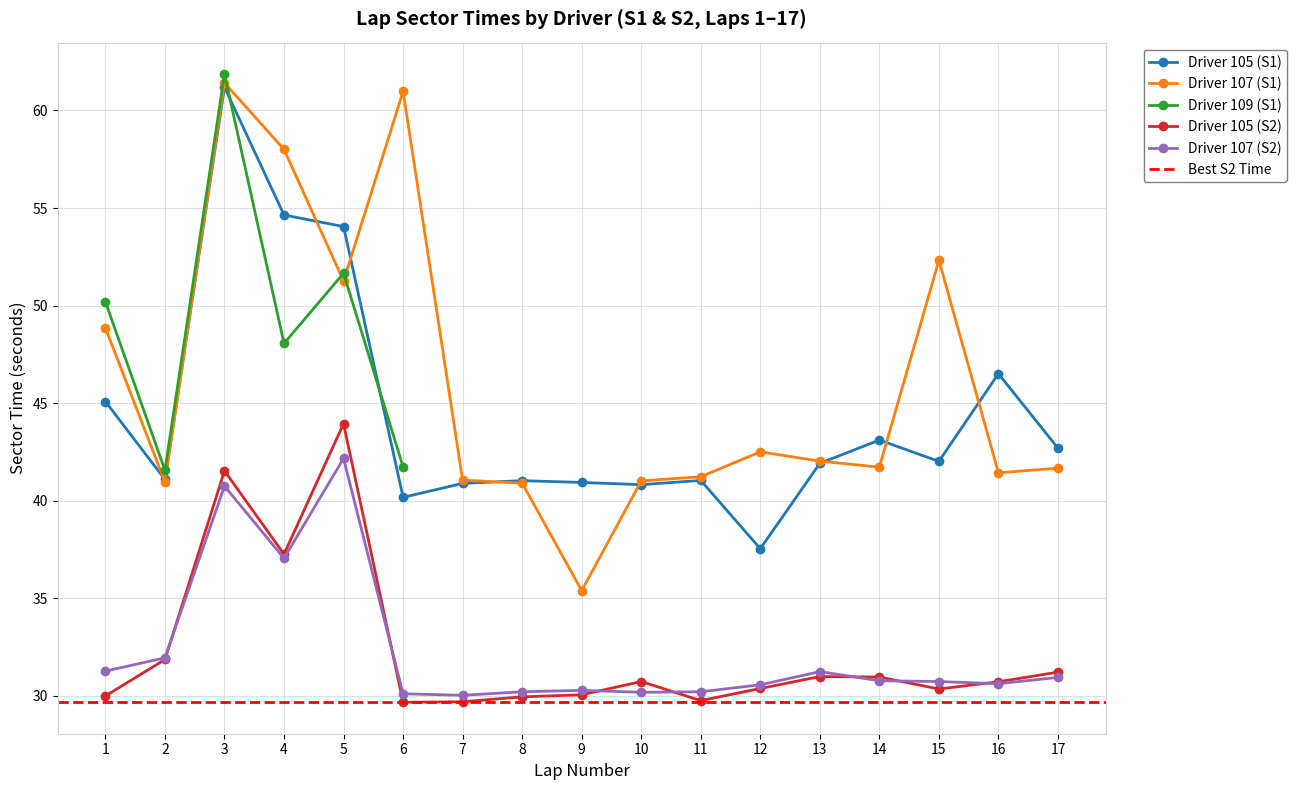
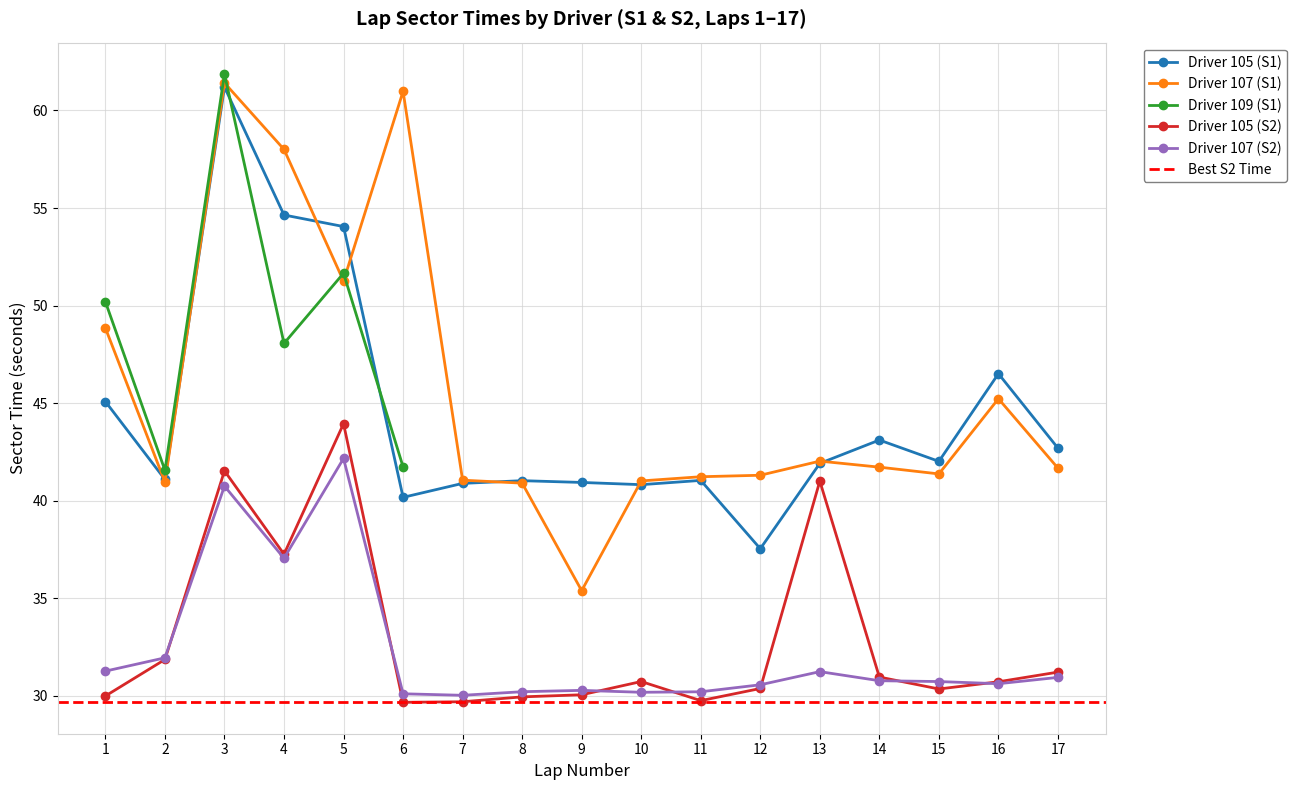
  {
    "Driver 105 (S1)": {
      "1": 45.1,
      "3": 61.2,
      "4": 54.6,
      "5": 54.0,
      "6": 40.2,
      "7": 40.9,
      "9": 40.9,
      "10": 40.8,
      "11": 41.0,
      "12": 37.5,
      "14": 43.1,
      "15": 42.0,
      "16": 46.5,
      "17": 42.7
    },
    "Driver 107 (S1)": {
      "1": 48.8,
      "3": 61.4,
      "4": 58.0,
      "5": 51.3,
      "6": 61.0,
      "7": 41.0,
      "9": 35.4,
      "10": 41.0,
      "11": 41.2,
-     "12": 42.5,
+     "12": 41.3,
      "14": 41.7,
-     "15": 52.3,
-     "16": 41.4,
+     "15": 41.4,
+     "16": 45.2,
      "17": 41.7
    },
    "Driver 109 (S1)": {
      "1": 50.2,
      "2": 41.6,
      "3": 61.9,
      "4": 48.1,
      "5": 51.7,
      "6": 41.7
    },
    "Driver 105 (S2)": {
      "1": 30.0,
      "3": 41.5,
      "4": 37.3,
      "5": 43.9,
      "6": 29.7,
      "7": 29.7,
      "8": 29.9,
      "9": 30.0,
      "10": 30.7,
      "11": 29.7,
      "12": 30.4,
-     "13": 31.0,
+     "13": 41.0,
      "14": 31.0,
      "15": 30.3,
      "17": 31.2
    },
    "Driver 107 (S2)": {
      "1": 31.3,
      "3": 40.7,
      "4": 37.0,
      "5": 42.2,
      "6": 30.1,
      "7": 30.0,
      "8": 30.2,
      "9": 30.3,
      "10": 30.2,
      "11": 30.2,
      "12": 30.6,
      "13": 31.2,
      "14": 30.8,
      "15": 30.7,
      "17": 30.9
    }
  }
